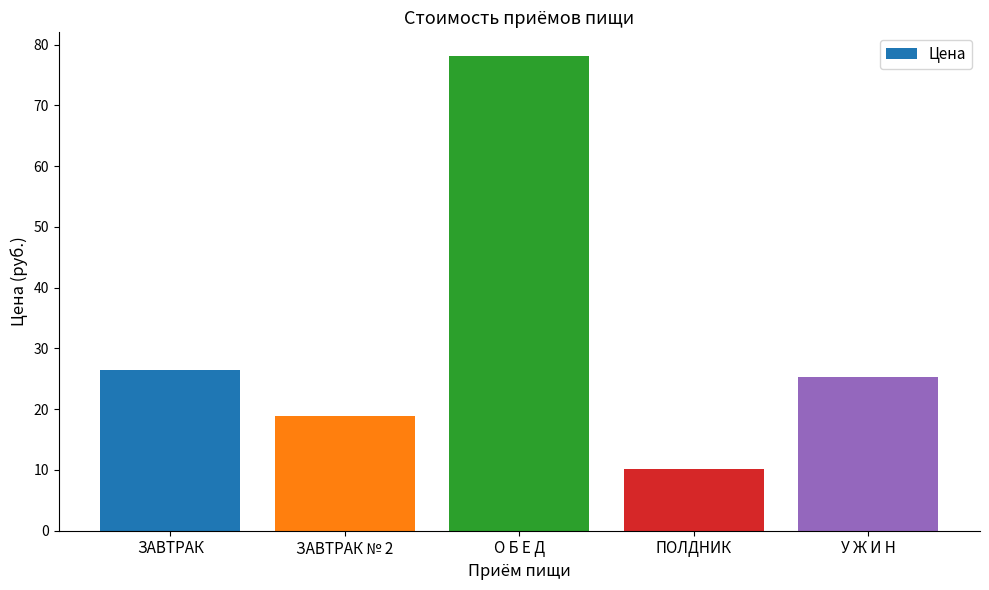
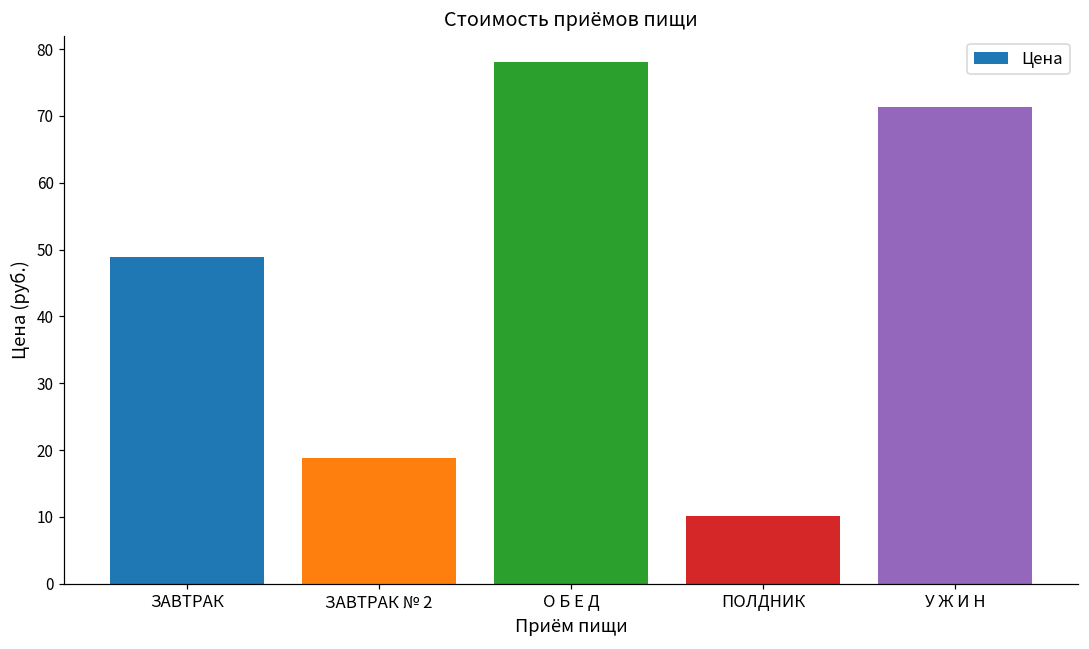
  {
-   "ЗАВТРАК": 26,
+   "ЗАВТРАК": 49,
    "ЗАВТРАК № 2": 19,
    "О Б Е Д": 78,
    "ПОЛДНИК": 10,
-   "У Ж И Н": 25
+   "У Ж И Н": 71
  }
